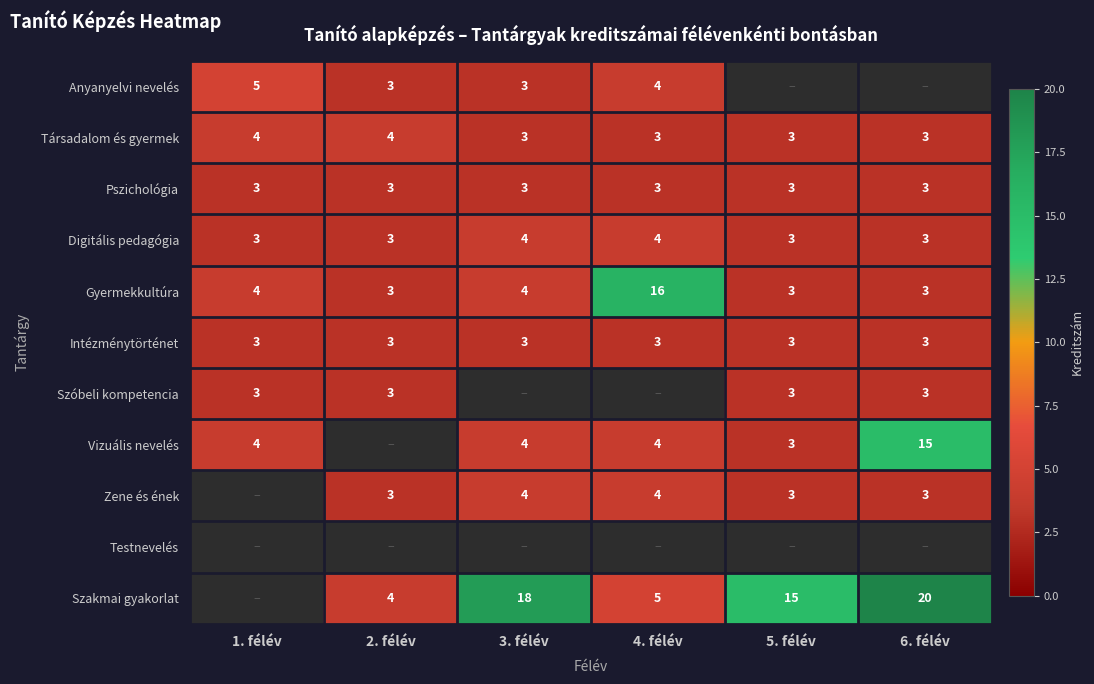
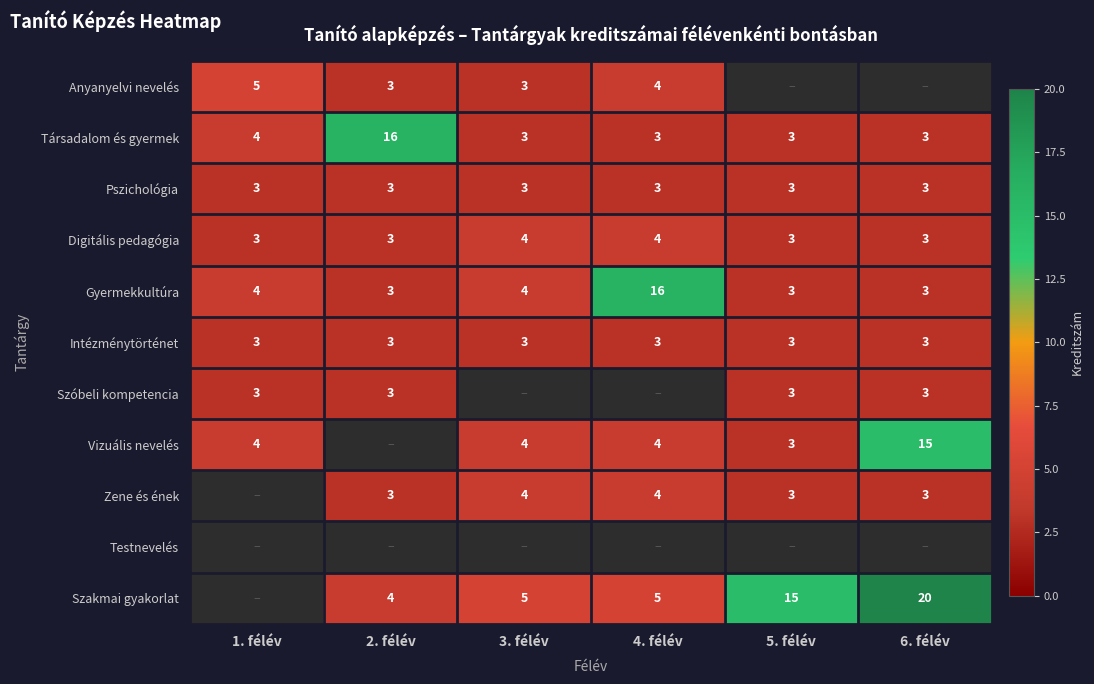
  {
    "Anyanyelvi nevelés": {
      "1. félév": 5,
      "2. félév": 3,
      "3. félév": 3,
      "4. félév": 4
    },
    "Társadalom és gyermek": {
      "1. félév": 4,
-     "2. félév": 4,
+     "2. félév": 16,
      "3. félév": 3,
      "4. félév": 3,
      "5. félév": 3,
      "6. félév": 3
    },
    "Pszichológia": {
      "1. félév": 3,
      "2. félév": 3,
      "3. félév": 3,
      "4. félév": 3,
      "5. félév": 3,
      "6. félév": 3
    },
    "Digitális pedagógia": {
      "1. félév": 3,
      "2. félév": 3,
      "3. félév": 4,
      "4. félév": 4,
      "5. félév": 3,
      "6. félév": 3
    },
    "Gyermekkultúra": {
      "1. félév": 4,
      "2. félév": 3,
      "3. félév": 4,
      "4. félév": 16,
      "5. félév": 3,
      "6. félév": 3
    },
    "Intézménytörténet": {
      "1. félév": 3,
      "2. félév": 3,
      "3. félév": 3,
      "4. félév": 3,
      "5. félév": 3,
      "6. félév": 3
    },
    "Szóbeli kompetencia": {
      "1. félév": 3,
      "2. félév": 3,
      "5. félév": 3,
      "6. félév": 3
    },
    "Vizuális nevelés": {
      "1. félév": 4,
      "3. félév": 4,
      "4. félév": 4,
      "5. félév": 3,
      "6. félév": 15
    },
    "Zene és ének": {
      "2. félév": 3,
      "3. félév": 4,
      "4. félév": 4,
      "5. félév": 3,
      "6. félév": 3
    },
    "Szakmai gyakorlat": {
      "2. félév": 4,
-     "3. félév": 18,
+     "3. félév": 5,
      "4. félév": 5,
      "5. félév": 15,
      "6. félév": 20
    }
  }
